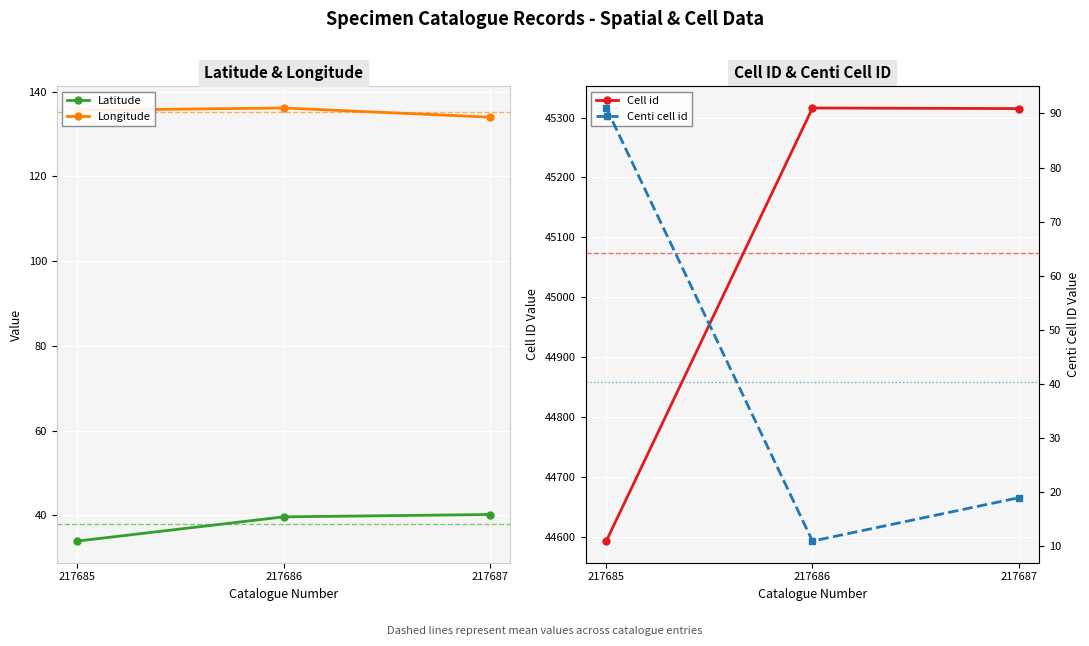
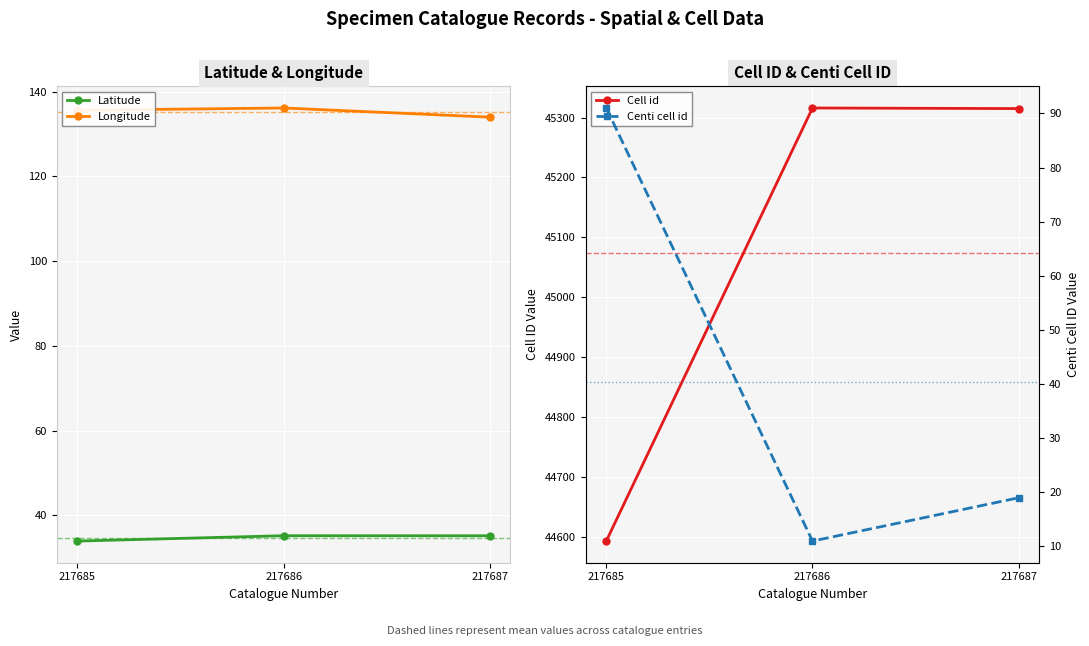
  {
    "Latitude & Longitude": {
      "Latitude": {
        "217685": 34,
-       "217686": 40,
-       "217687": 40
+       "217686": 35,
+       "217687": 35
      },
      "Longitude": {
        "217686": 136,
        "217687": 134
      }
    }
  }
